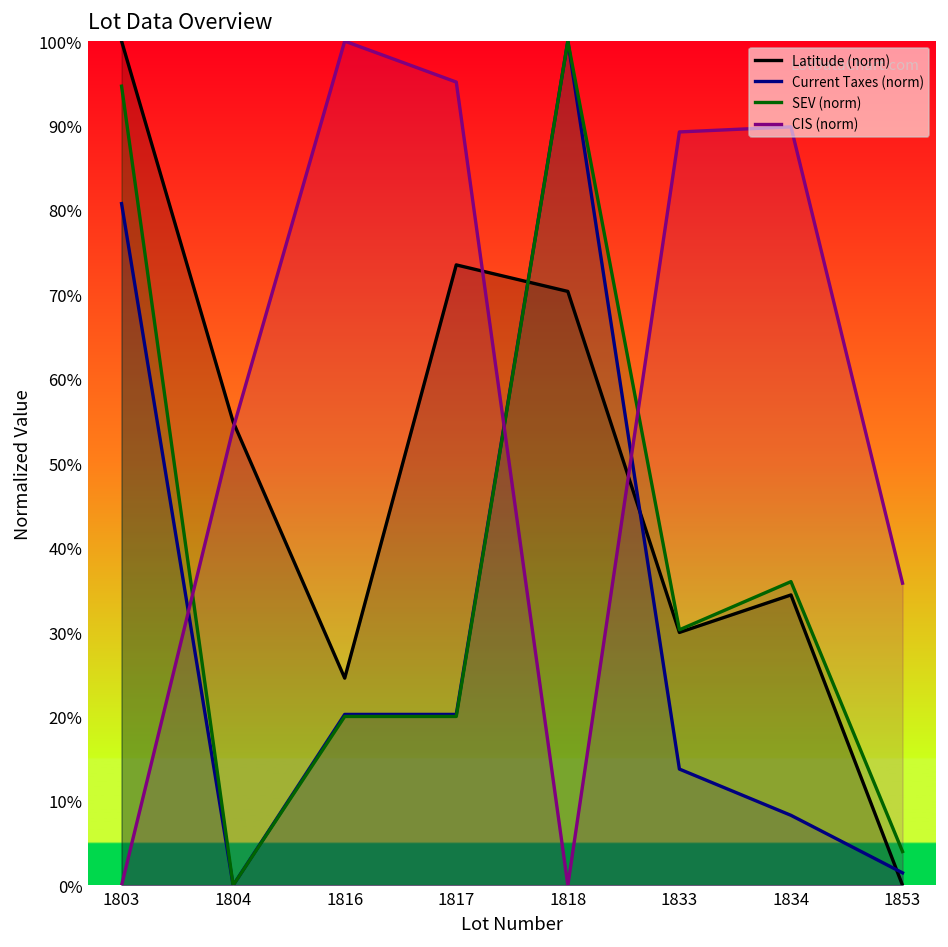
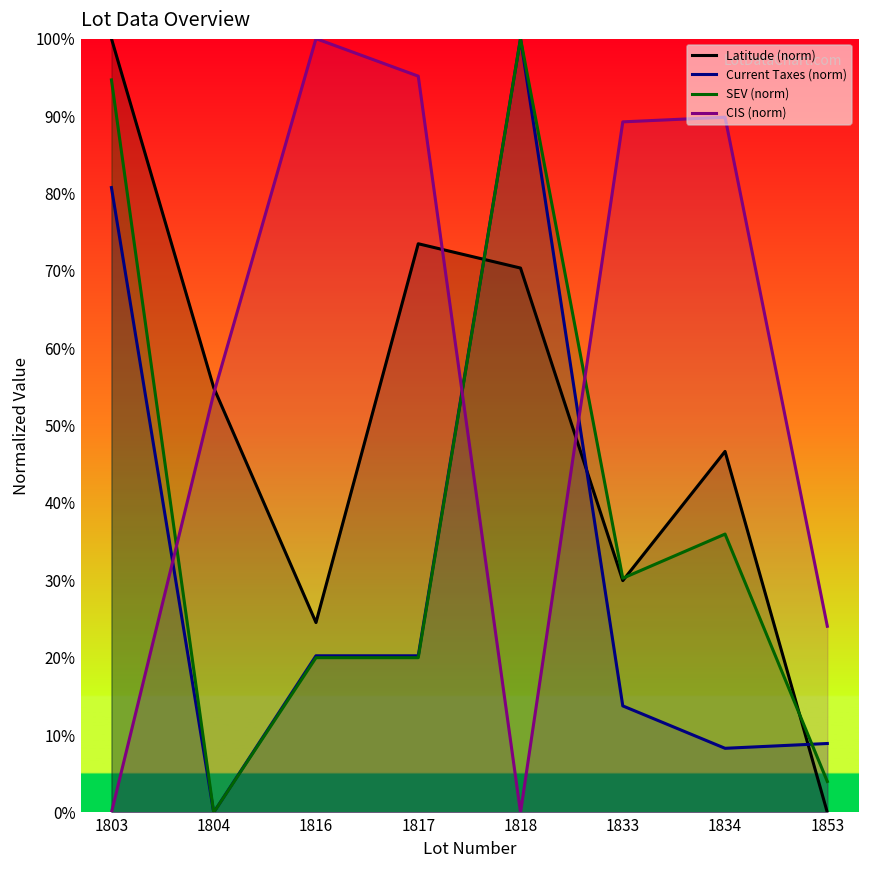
  {
    "Latitude (norm)": {
      "1803": "100%",
      "1804": "55%",
      "1816": "25%",
      "1817": "73%",
      "1818": "70%",
-     "1834": "34%",
+     "1834": "47%",
      "1853": "0%"
    },
    "Current Taxes (norm)": {
      "1803": "81%",
      "1833": "14%",
      "1834": "8%",
-     "1853": "1%"
+     "1853": "9%"
    },
    "SEV (norm)": {
      "1803": "95%",
      "1834": "36%",
      "1853": "4%"
    },
    "CIS (norm)": {
      "1803": "0%",
      "1804": "54%",
      "1816": "100%",
      "1817": "95%",
      "1818": "0%",
      "1833": "89%",
-     "1853": "36%"
+     "1853": "24%"
    }
  }
